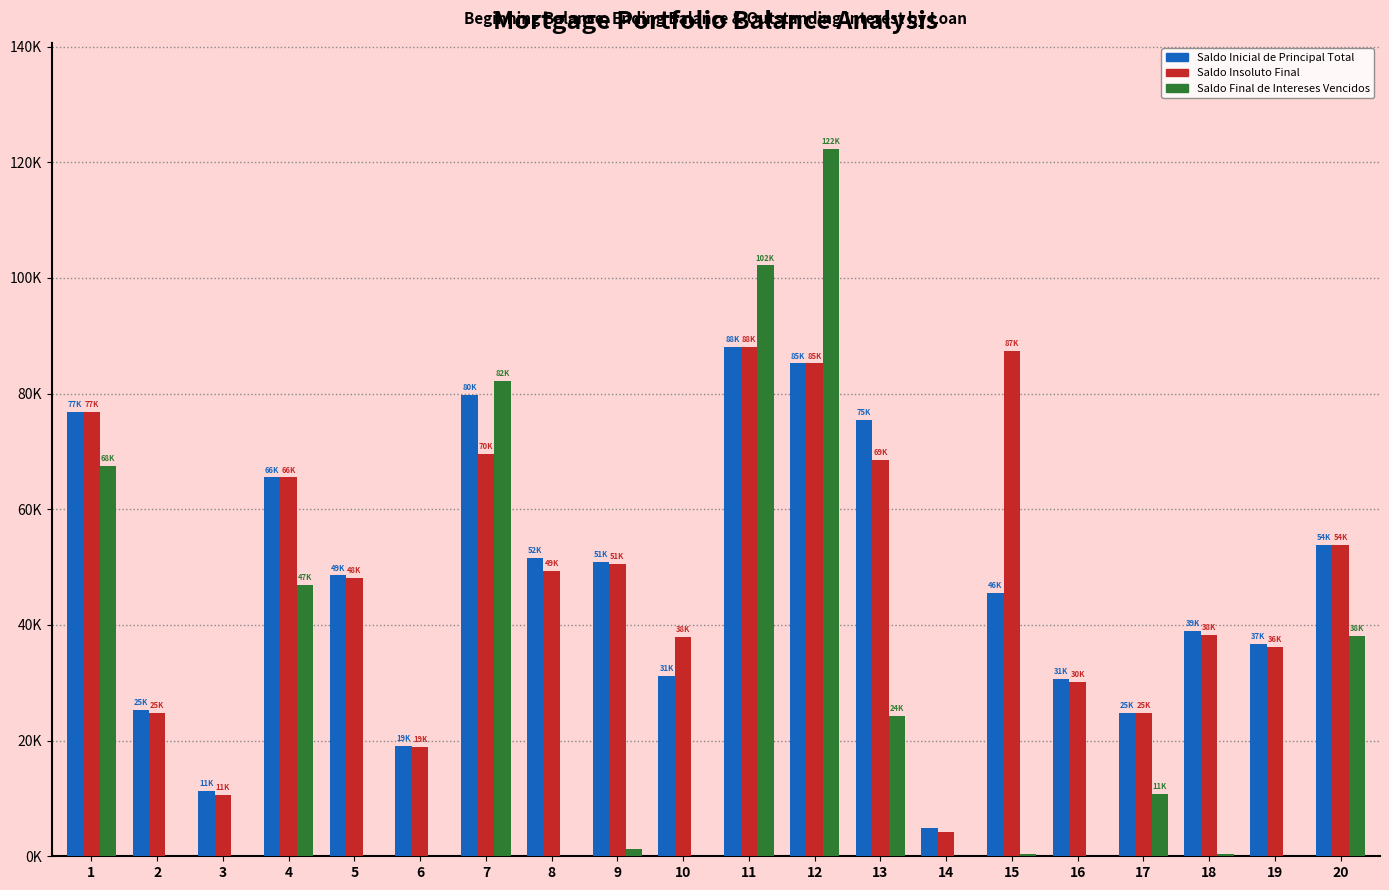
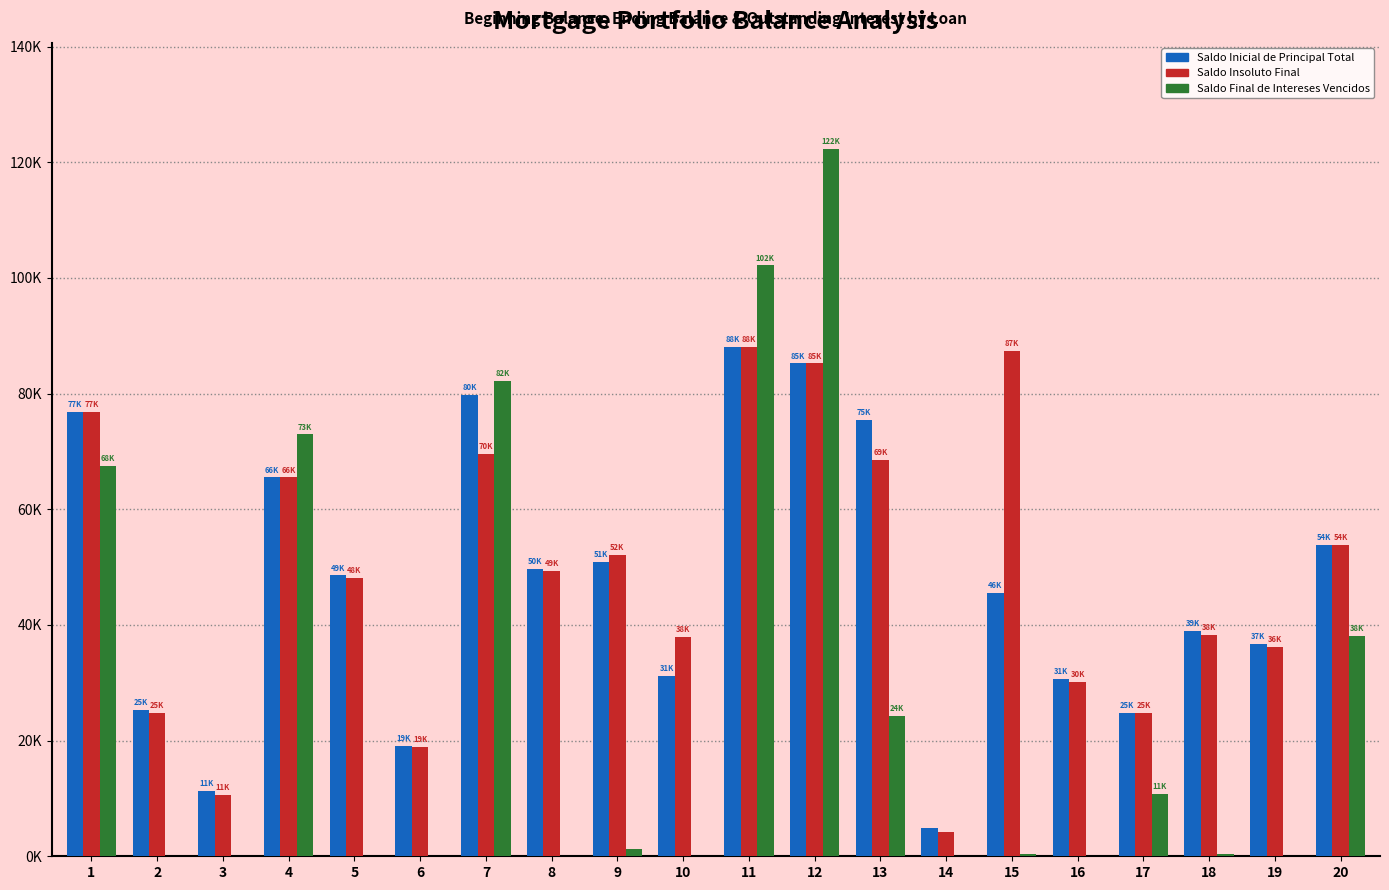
  {
    "Saldo Inicial de Principal Total": {
      "1": "77K",
      "2": "25K",
      "3": "11K",
      "4": "66K",
      "5": "49K",
      "6": "19K",
      "7": "80K",
-     "8": "52K",
+     "8": "50K",
      "9": "51K",
      "10": "31K",
      "11": "88K",
      "12": "85K",
      "13": "75K",
      "15": "46K",
      "16": "31K",
      "17": "25K",
      "18": "39K",
      "19": "37K",
      "20": "54K"
    },
    "Saldo Insoluto Final": {
      "1": "77K",
      "2": "25K",
      "3": "11K",
      "4": "66K",
      "5": "48K",
      "6": "19K",
      "7": "70K",
      "8": "49K",
-     "9": "51K",
+     "9": "52K",
      "10": "38K",
      "11": "88K",
      "12": "85K",
      "13": "69K",
      "15": "87K",
      "16": "30K",
      "17": "25K",
      "18": "38K",
      "19": "36K",
      "20": "54K"
    },
    "Saldo Final de Intereses Vencidos": {
      "1": "68K",
-     "4": "47K",
+     "4": "73K",
      "7": "82K",
      "11": "102K",
      "12": "122K",
      "13": "24K",
      "17": "11K",
      "20": "38K"
    }
  }
